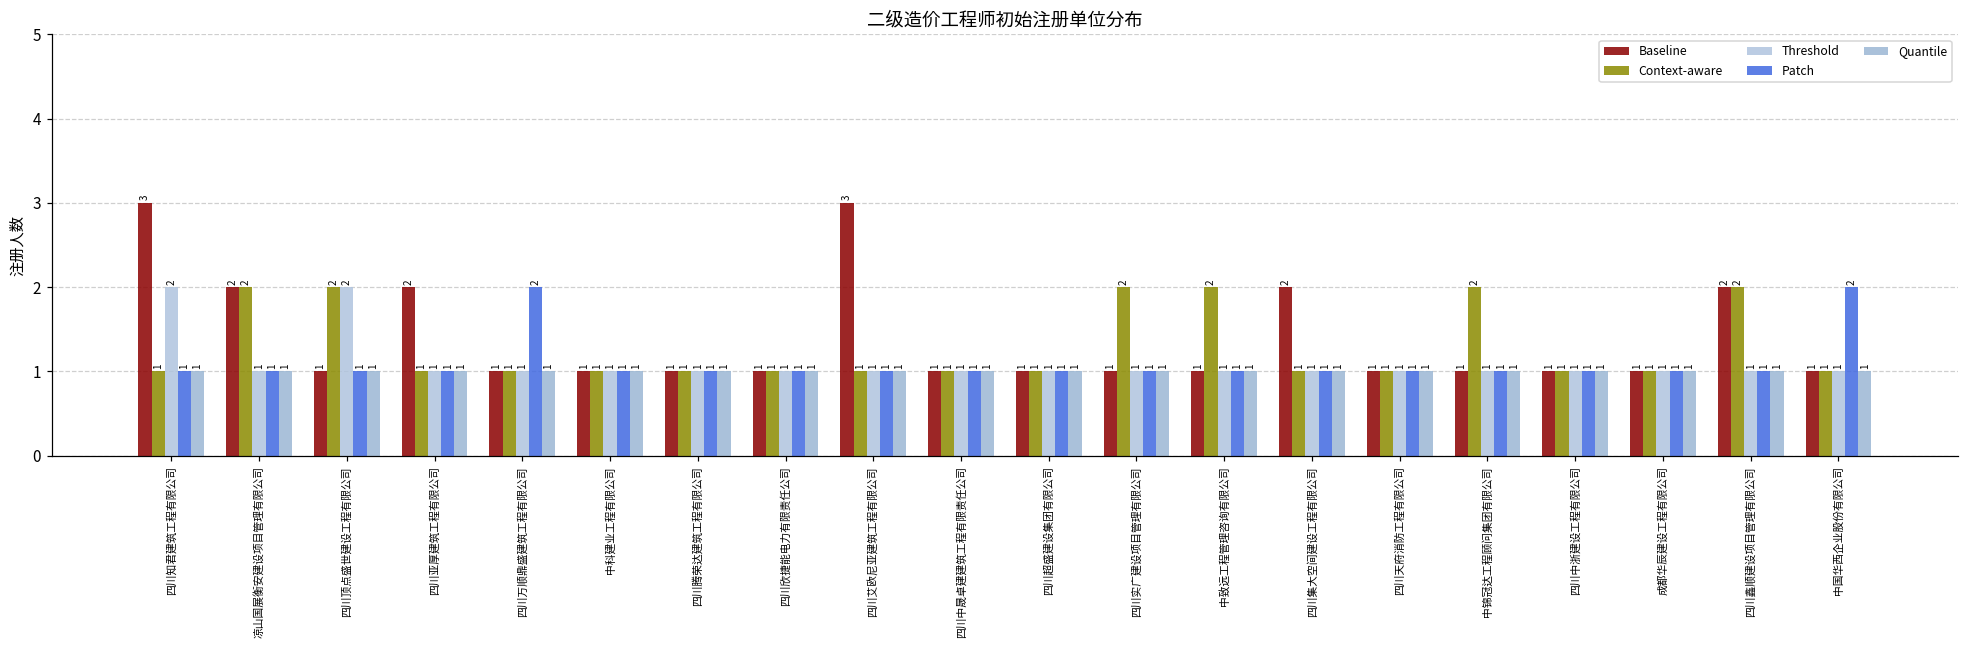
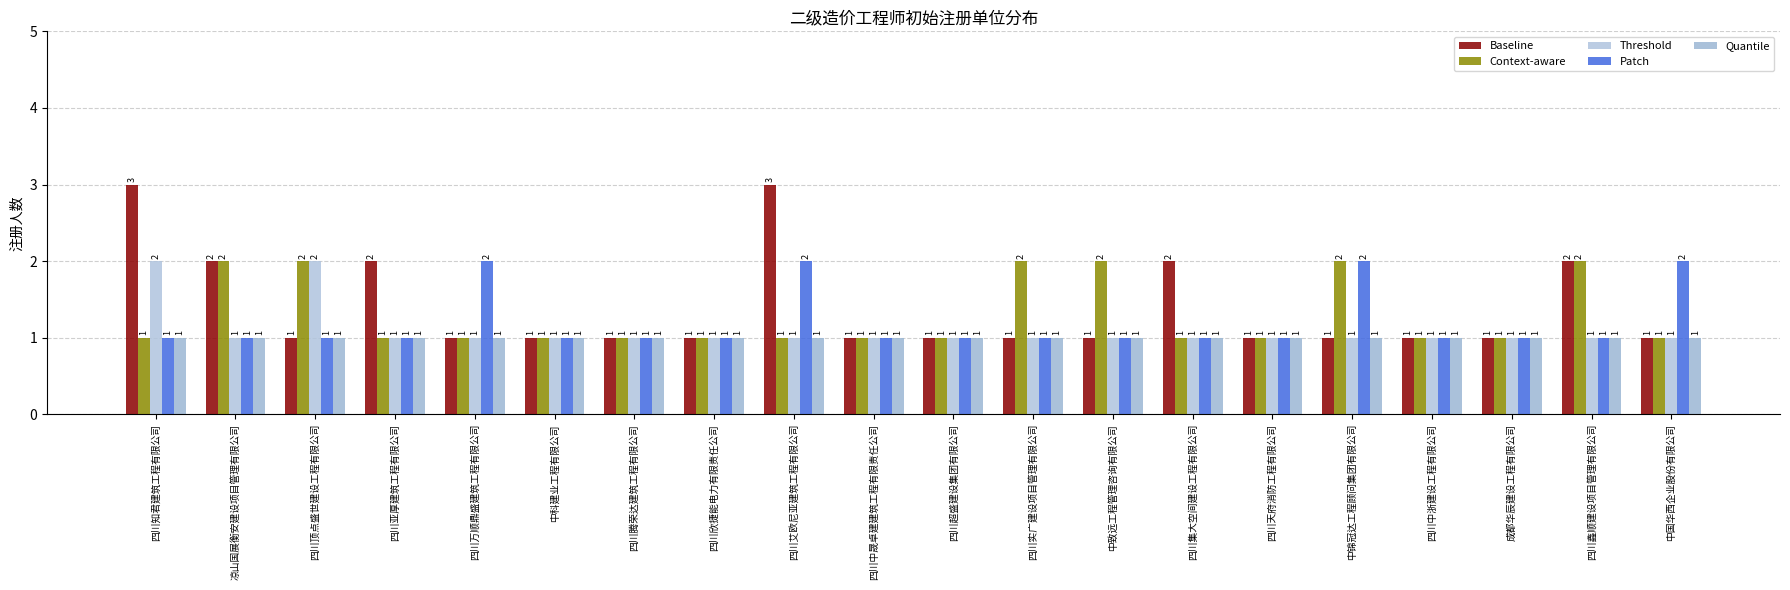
  {
    "Baseline": {
      "四川知君建筑工程有限公司": 3,
      "凉山国展衡安建设项目管理有限公司": 2,
      "四川顶点盛世建设工程有限公司": 1,
      "四川亚厚建筑工程有限公司": 2,
      "四川万顺鼎盛建筑工程有限公司": 1,
      "中科建业工程有限公司": 1,
      "四川腾荣达建筑工程有限公司": 1,
      "四川欣捷能电力有限责任公司": 1,
      "四川艾欧尼亚建筑工程有限公司": 3,
      "四川中晟卓建建筑工程有限责任公司": 1,
      "四川超盛建设集团有限公司": 1,
      "四川实广建设项目管理有限公司": 1,
      "中致远工程管理咨询有限公司": 1,
      "四川集大空间建设工程有限公司": 2,
      "四川天府消防工程有限公司": 1,
      "中锦冠达工程顾问集团有限公司": 1,
      "四川中浙建设工程有限公司": 1,
      "成都华辰建设工程有限公司": 1,
      "四川鑫顺建设项目管理有限公司": 2,
      "中国华西企业股份有限公司": 1
    },
    "Context-aware": {
      "四川知君建筑工程有限公司": 1,
      "凉山国展衡安建设项目管理有限公司": 2,
      "四川顶点盛世建设工程有限公司": 2,
      "四川亚厚建筑工程有限公司": 1,
      "四川万顺鼎盛建筑工程有限公司": 1,
      "中科建业工程有限公司": 1,
      "四川腾荣达建筑工程有限公司": 1,
      "四川欣捷能电力有限责任公司": 1,
      "四川艾欧尼亚建筑工程有限公司": 1,
      "四川中晟卓建建筑工程有限责任公司": 1,
      "四川超盛建设集团有限公司": 1,
      "四川实广建设项目管理有限公司": 2,
      "中致远工程管理咨询有限公司": 2,
      "四川集大空间建设工程有限公司": 1,
      "四川天府消防工程有限公司": 1,
      "中锦冠达工程顾问集团有限公司": 2,
      "四川中浙建设工程有限公司": 1,
      "成都华辰建设工程有限公司": 1,
      "四川鑫顺建设项目管理有限公司": 2,
      "中国华西企业股份有限公司": 1
    },
    "Patch": {
      "四川知君建筑工程有限公司": 1,
      "凉山国展衡安建设项目管理有限公司": 1,
      "四川顶点盛世建设工程有限公司": 1,
      "四川亚厚建筑工程有限公司": 1,
      "四川万顺鼎盛建筑工程有限公司": 2,
      "中科建业工程有限公司": 1,
      "四川腾荣达建筑工程有限公司": 1,
      "四川欣捷能电力有限责任公司": 1,
-     "四川艾欧尼亚建筑工程有限公司": 1,
+     "四川艾欧尼亚建筑工程有限公司": 2,
      "四川中晟卓建建筑工程有限责任公司": 1,
      "四川超盛建设集团有限公司": 1,
      "四川实广建设项目管理有限公司": 1,
      "中致远工程管理咨询有限公司": 1,
      "四川集大空间建设工程有限公司": 1,
      "四川天府消防工程有限公司": 1,
-     "中锦冠达工程顾问集团有限公司": 1,
+     "中锦冠达工程顾问集团有限公司": 2,
      "四川中浙建设工程有限公司": 1,
      "成都华辰建设工程有限公司": 1,
      "四川鑫顺建设项目管理有限公司": 1,
      "中国华西企业股份有限公司": 2
    }
  }
